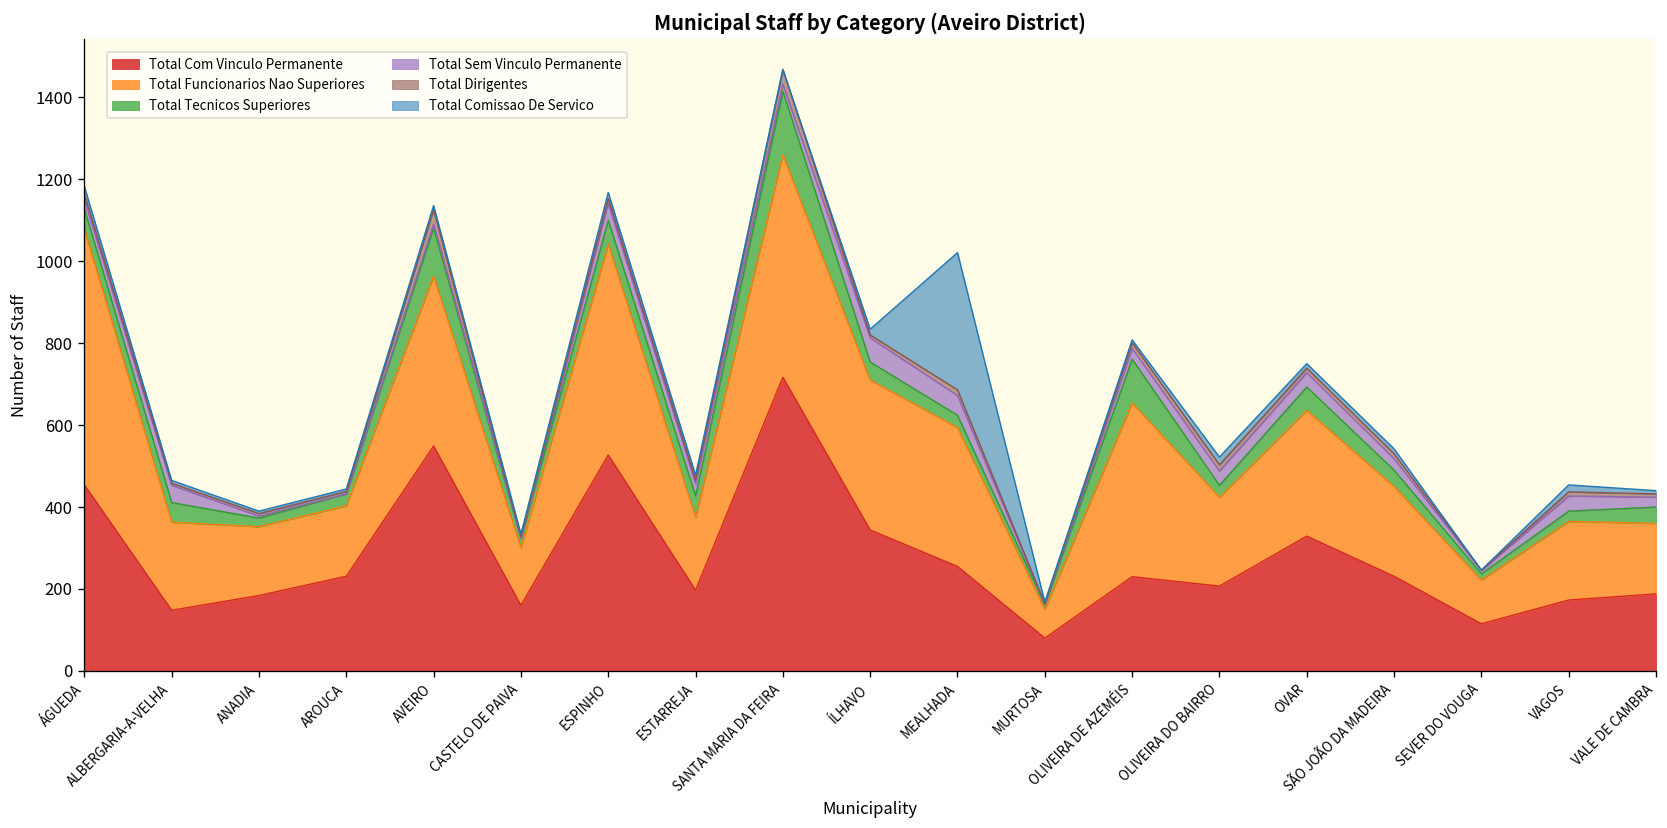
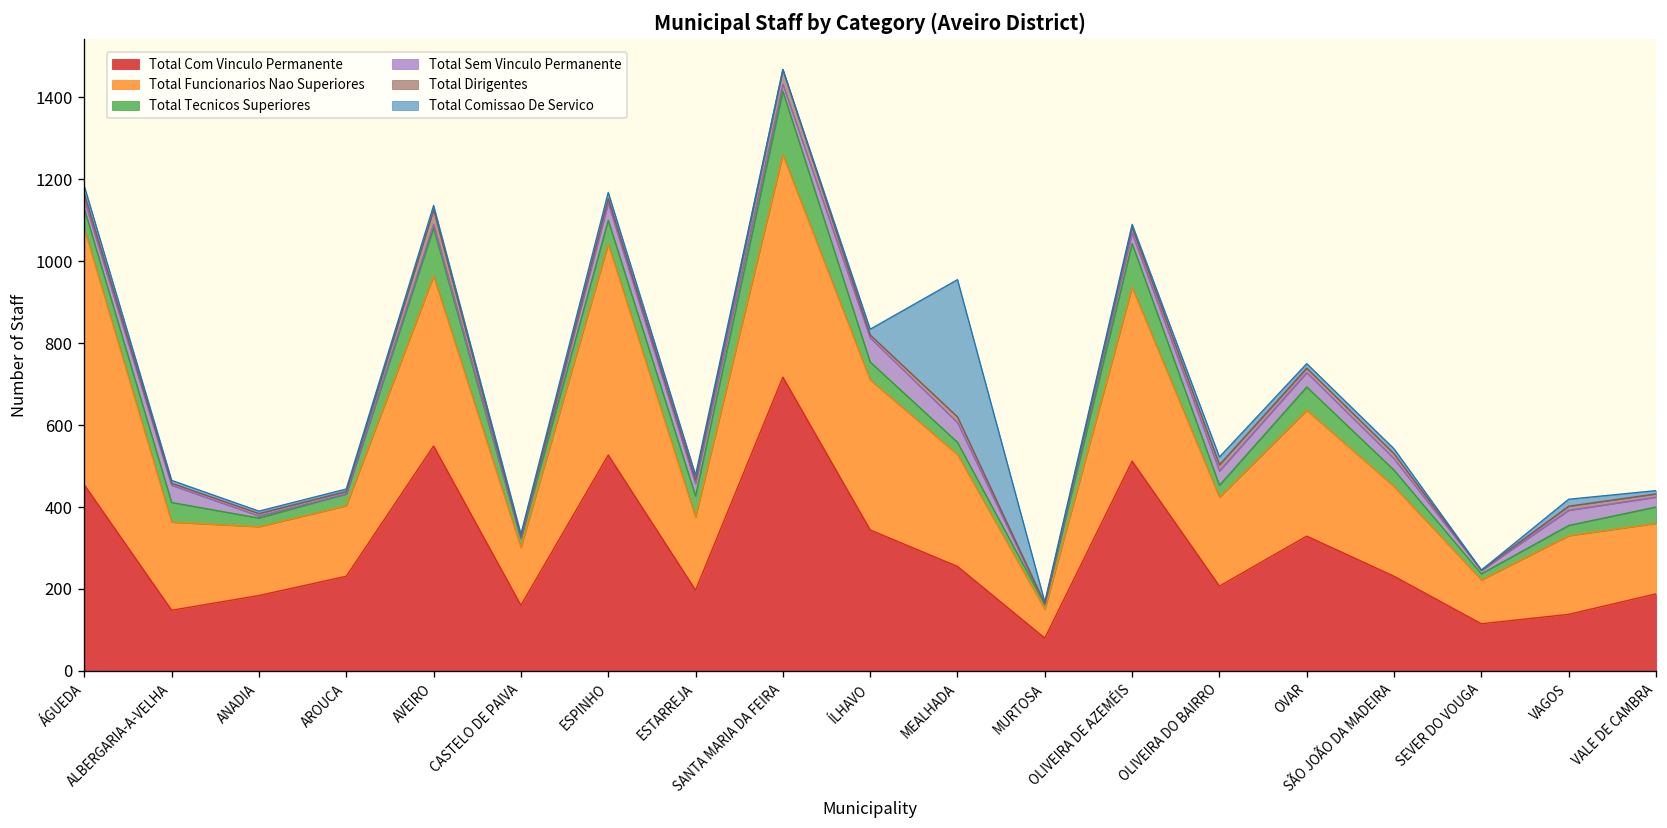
  {
    "Total Com Vinculo Permanente": {
      "ÁGUEDA": 450,
      "ALBERGARIA-A-VELHA": 150,
      "ANADIA": 180,
      "AROUCA": 230,
      "AVEIRO": 550,
      "CASTELO DE PAIVA": 160,
      "ESPINHO": 530,
      "ESTARREJA": 200,
      "SANTA MARIA DA FEIRA": 720,
      "ÍLHAVO": 340,
      "MEALHADA": 260,
      "MURTOSA": 80,
-     "OLIVEIRA DE AZEMÉIS": 230,
+     "OLIVEIRA DE AZEMÉIS": 510,
      "OLIVEIRA DO BAIRRO": 210,
      "OVAR": 330,
      "SÃO JOÃO DA MADEIRA": 230,
      "SEVER DO VOUGA": 120,
-     "VAGOS": 170,
+     "VAGOS": 140,
      "VALE DE CAMBRA": 190
    },
    "Total Funcionarios Nao Superiores": {
      "ÁGUEDA": 630,
      "ALBERGARIA-A-VELHA": 220,
      "ANADIA": 170,
      "AROUCA": 170,
      "AVEIRO": 420,
      "CASTELO DE PAIVA": 140,
      "ESPINHO": 520,
      "ESTARREJA": 180,
      "SANTA MARIA DA FEIRA": 540,
      "ÍLHAVO": 370,
-     "MEALHADA": 340,
+     "MEALHADA": 270,
      "MURTOSA": 70,
      "OLIVEIRA DE AZEMÉIS": 420,
      "OLIVEIRA DO BAIRRO": 220,
      "OVAR": 310,
      "SÃO JOÃO DA MADEIRA": 220,
      "SEVER DO VOUGA": 110,
      "VAGOS": 190,
      "VALE DE CAMBRA": 170
    },
    "Total Tecnicos Superiores": {
      "ÁGUEDA": 50,
      "ALBERGARIA-A-VELHA": 50,
      "AVEIRO": 120,
      "ESPINHO": 60,
      "ESTARREJA": 50,
      "SANTA MARIA DA FEIRA": 160,
      "ÍLHAVO": 40,
      "MEALHADA": 30,
      "OLIVEIRA DE AZEMÉIS": 110,
      "OLIVEIRA DO BAIRRO": 30,
      "OVAR": 60,
      "SÃO JOÃO DA MADEIRA": 40,
      "SEVER DO VOUGA": 20,
      "VAGOS": 30,
      "VALE DE CAMBRA": 40
    },
    "Total Sem Vinculo Permanente": {
      "ÁGUEDA": 20,
      "AVEIRO": 10,
      "ESPINHO": 40,
      "ESTARREJA": 30,
      "SANTA MARIA DA FEIRA": 20,
      "MEALHADA": 50,
      "OLIVEIRA DE AZEMÉIS": 30,
      "OLIVEIRA DO BAIRRO": 40,
      "OVAR": 40,
      "SÃO JOÃO DA MADEIRA": 30,
      "VAGOS": 40,
      "VALE DE CAMBRA": 20
    },
    "Total Dirigentes": {
      "ÁGUEDA": 10,
      "AVEIRO": 40,
      "ESPINHO": 10,
      "ESTARREJA": 10,
      "MEALHADA": 10,
      "OLIVEIRA DO BAIRRO": 20,
      "OVAR": 10,
      "SÃO JOÃO DA MADEIRA": 10,
      "VAGOS": 10,
      "VALE DE CAMBRA": 10
    },
    "Total Comissao De Servico": {
      "ÁGUEDA": 20,
      "AVEIRO": 10,
      "ESPINHO": 20,
      "ESTARREJA": 10,
      "ÍLHAVO": 10,
      "MEALHADA": 340,
      "OLIVEIRA DO BAIRRO": 20,
      "OVAR": 10,
      "SÃO JOÃO DA MADEIRA": 10,
      "VAGOS": 20,
      "VALE DE CAMBRA": 10
    }
  }
